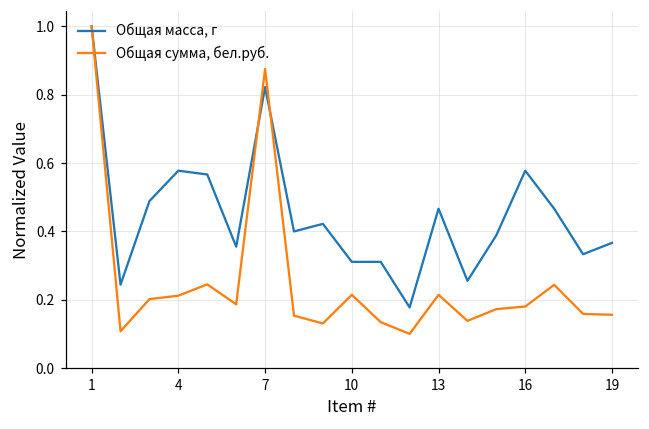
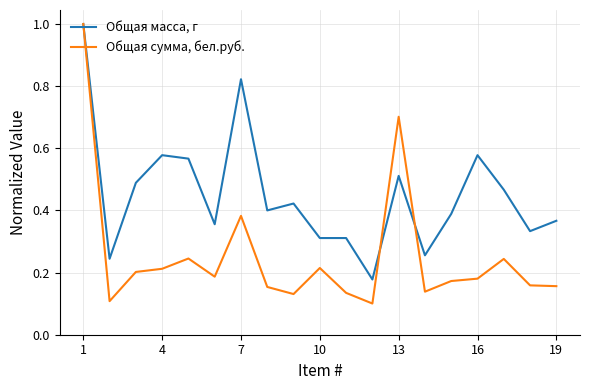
  {
    "Общая масса, г": {
      "4": 0.58,
      "7": 0.82,
      "10": 0.31,
-     "13": 0.47,
+     "13": 0.51,
      "16": 0.58,
      "19": 0.37
    },
    "Общая сумма, бел.руб.": {
      "4": 0.21,
-     "7": 0.88,
+     "7": 0.38,
      "10": 0.21,
-     "13": 0.21,
+     "13": 0.70,
      "16": 0.18,
      "19": 0.16
    }
  }
